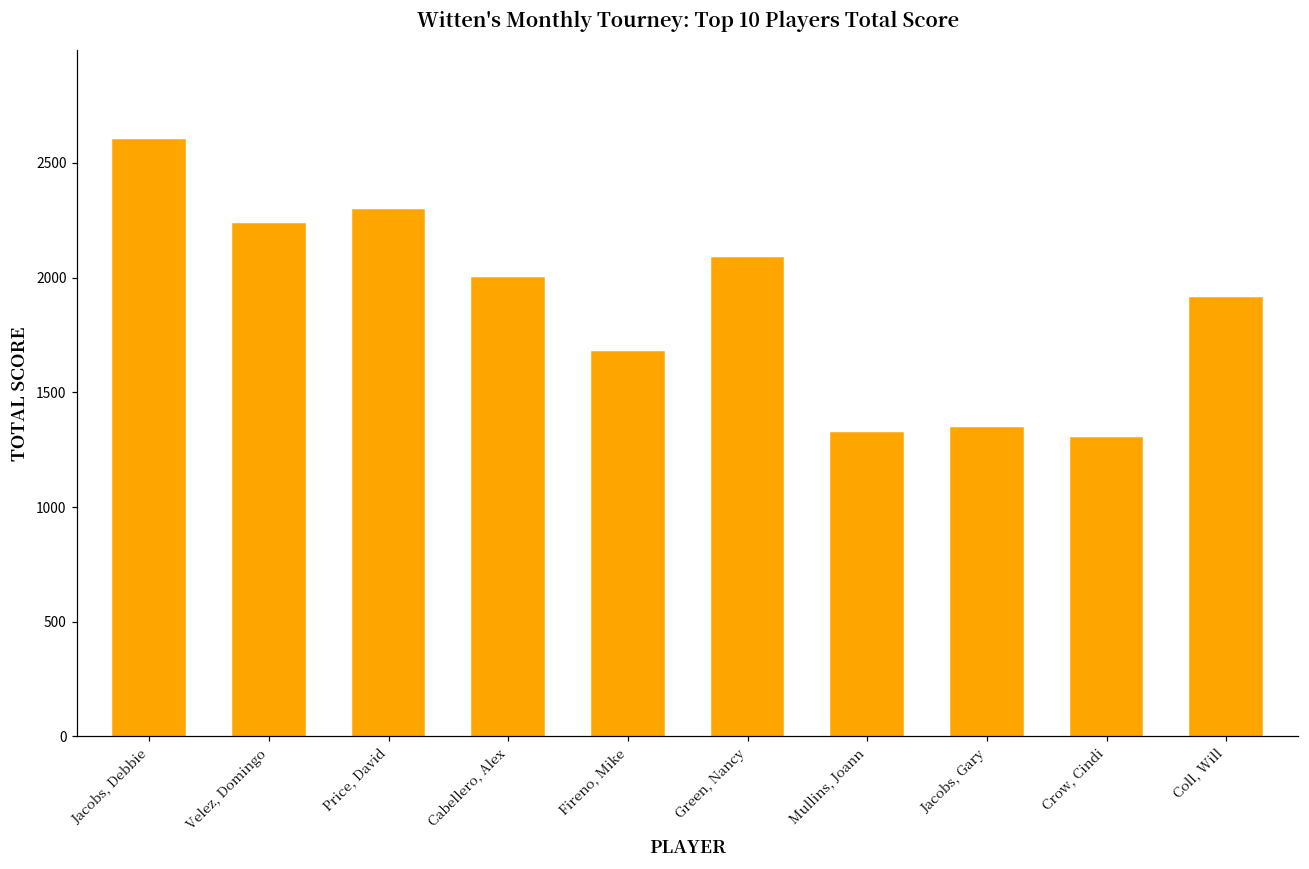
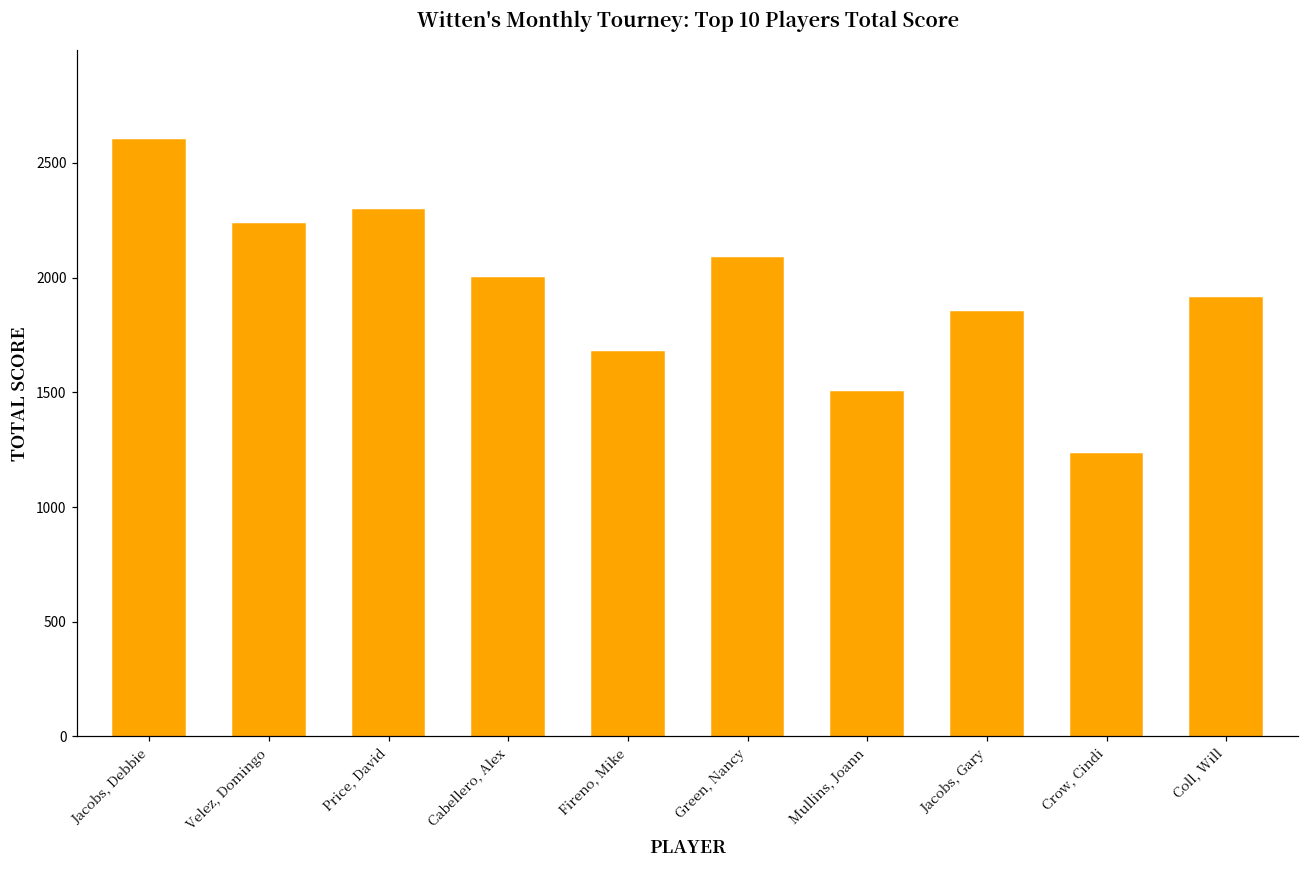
  {
    "Jacobs, Debbie": 2600,
    "Velez, Domingo": 2240,
    "Price, David": 2290,
    "Cabellero, Alex": 2000,
    "Fireno, Mike": 1680,
    "Green, Nancy": 2090,
-   "Mullins, Joann": 1320,
-   "Jacobs, Gary": 1350,
-   "Crow, Cindi": 1300,
+   "Mullins, Joann": 1500,
+   "Jacobs, Gary": 1850,
+   "Crow, Cindi": 1230,
    "Coll, Will": 1910
  }
